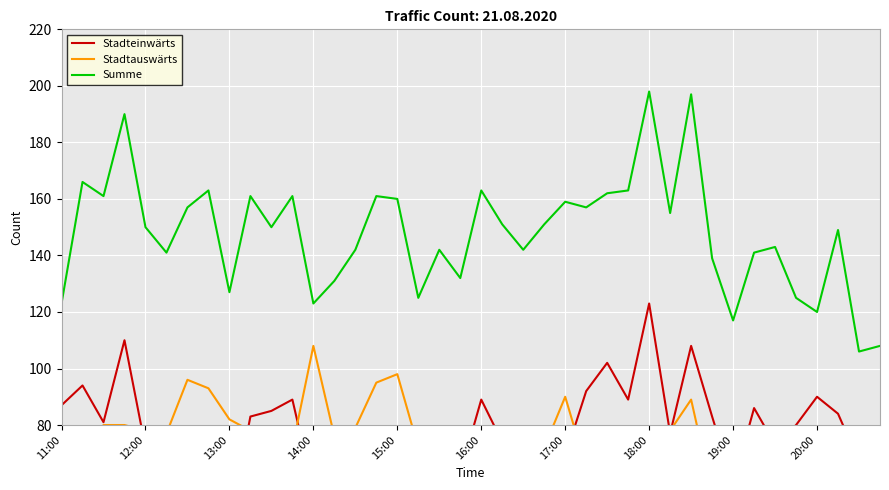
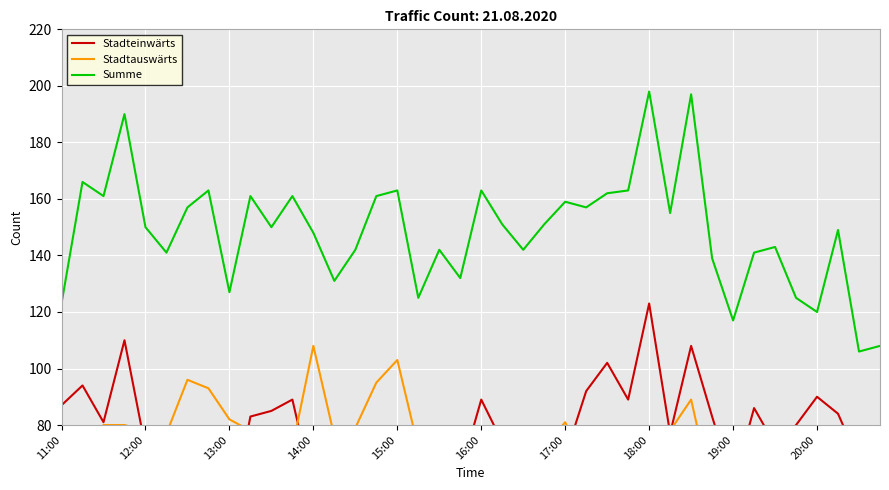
  {
    "Stadteinwärts": {
      "11:00": 87,
      "16:00": 89,
      "18:00": 123,
      "20:00": 90
    },
    "Stadtauswärts": {
      "13:00": 82,
      "14:00": 108,
-     "15:00": 98,
-     "17:00": 90
+     "15:00": 103,
+     "17:00": 81
    },
    "Summe": {
      "11:00": 123,
      "12:00": 150,
      "13:00": 127,
-     "14:00": 123,
-     "15:00": 160,
+     "14:00": 148,
+     "15:00": 163,
      "16:00": 163,
      "17:00": 159,
      "18:00": 198,
      "19:00": 117,
      "20:00": 120
    }
  }
